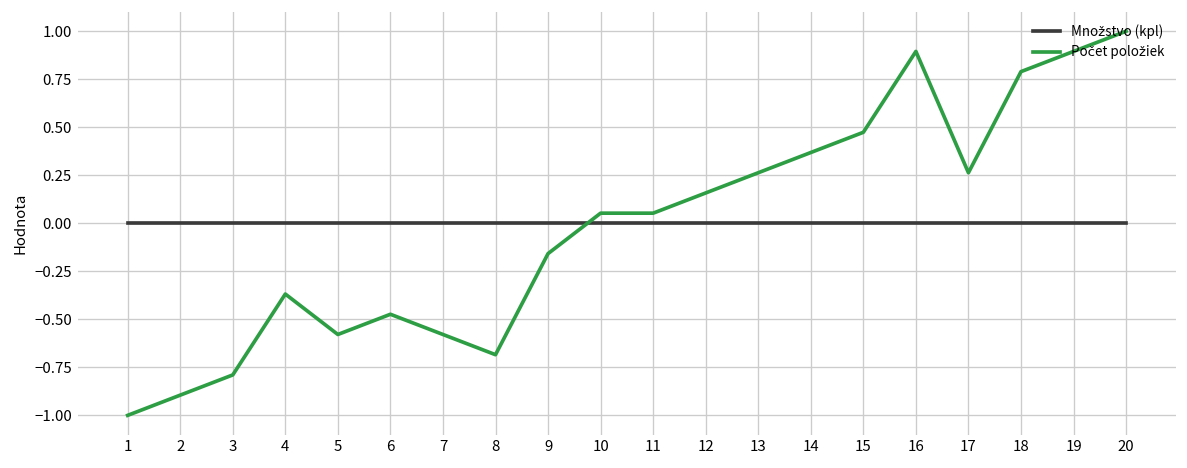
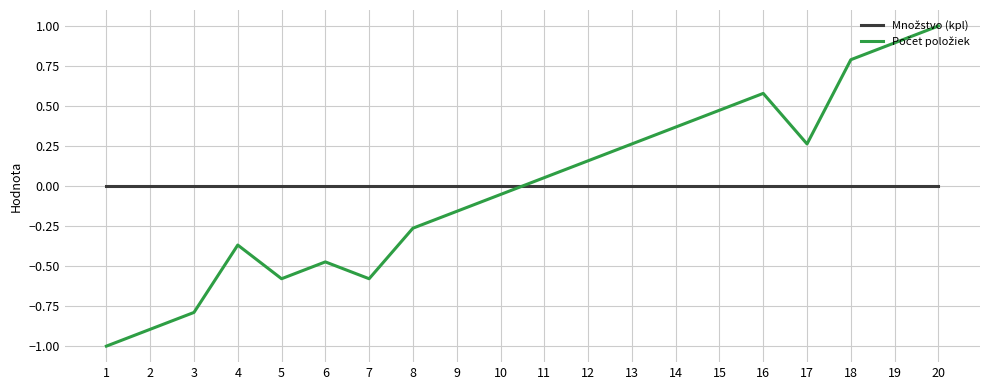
  {
    "Množstvo (kpl)": {
      "1": 0.00,
      "2": 0.00,
      "3": 0.00,
      "4": 0.00,
      "5": 0.00,
      "6": 0.00,
      "7": 0.00,
      "8": 0.00,
      "9": 0.00,
      "10": 0.00,
      "11": 0.00,
      "12": 0.00,
      "13": 0.00,
      "14": 0.00,
      "15": 0.00,
      "16": 0.00,
      "17": 0.00,
      "18": 0.00,
      "19": 0.00,
      "20": 0.00
    },
    "Počet položiek": {
      "1": -1.00,
      "2": -0.89,
      "3": -0.79,
      "4": -0.37,
      "5": -0.58,
      "6": -0.47,
      "7": -0.58,
-     "8": -0.68,
+     "8": -0.26,
      "9": -0.16,
-     "10": 0.05,
+     "10": -0.05,
      "11": 0.05,
      "12": 0.16,
      "13": 0.26,
      "14": 0.37,
      "15": 0.47,
-     "16": 0.89,
+     "16": 0.58,
      "17": 0.26,
      "18": 0.79,
      "19": 0.89,
      "20": 1.00
    }
  }
